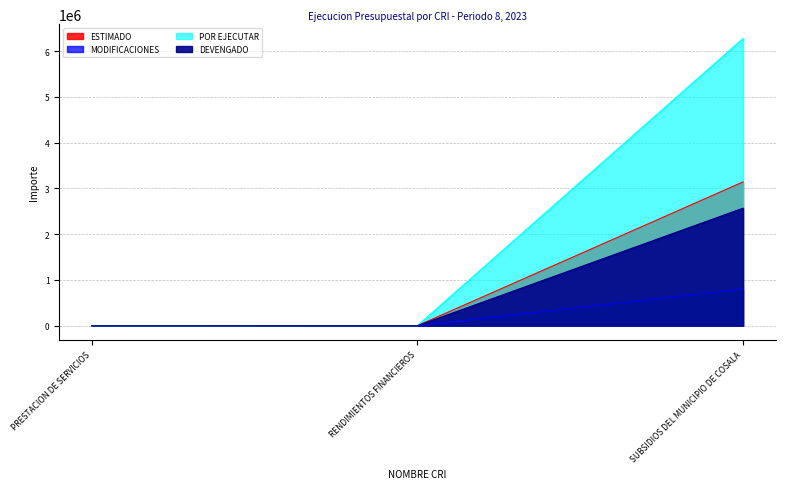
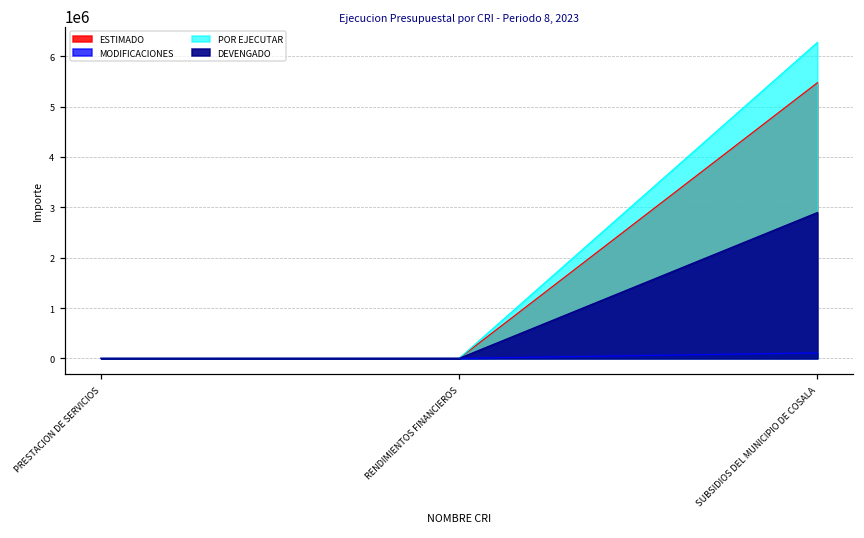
  {
    "ESTIMADO": {
-     "SUBSIDIOS DEL MUNICIPIO DE COSALA": 3100000
+     "SUBSIDIOS DEL MUNICIPIO DE COSALA": 5500000
    },
    "MODIFICACIONES": {
-     "SUBSIDIOS DEL MUNICIPIO DE COSALA": 800000
+     "SUBSIDIOS DEL MUNICIPIO DE COSALA": 100000
    },
    "POR EJECUTAR": {
      "SUBSIDIOS DEL MUNICIPIO DE COSALA": 6300000
    },
    "DEVENGADO": {
-     "SUBSIDIOS DEL MUNICIPIO DE COSALA": 2600000
+     "SUBSIDIOS DEL MUNICIPIO DE COSALA": 2900000
    }
  }
